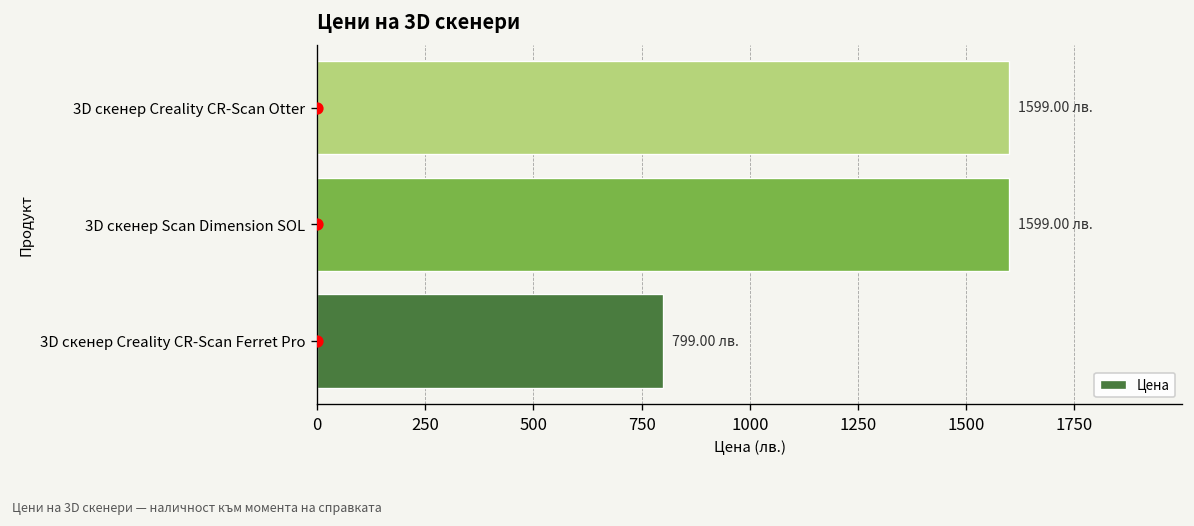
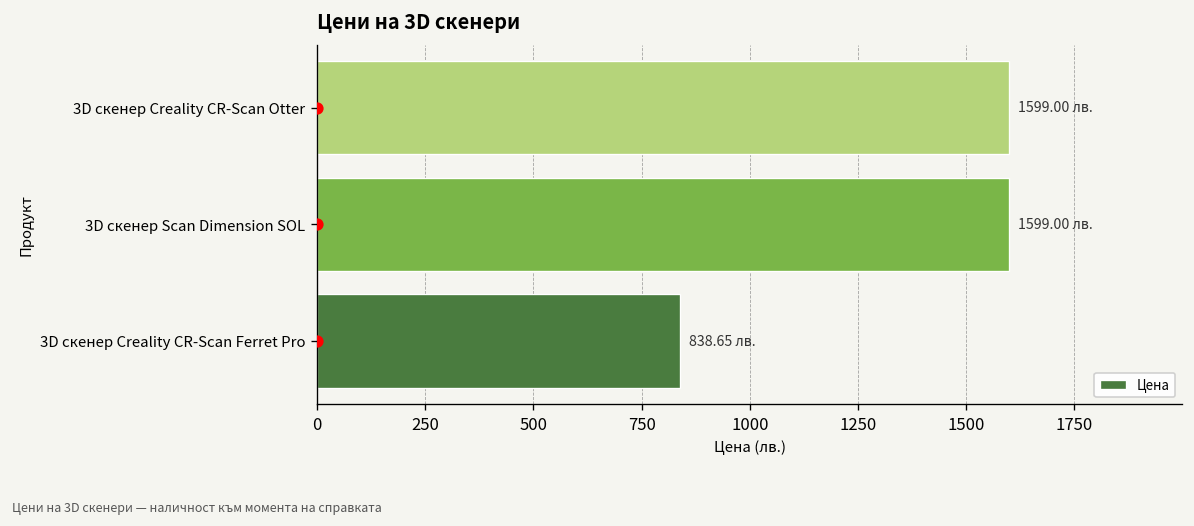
  {
    "Цена": {
      "3D скенер Creality CR-Scan Otter": 1599.00,
      "3D скенер Scan Dimension SOL": 1599.00,
-     "3D скенер Creality CR-Scan Ferret Pro": 799.00
+     "3D скенер Creality CR-Scan Ferret Pro": 838.65
    }
  }
